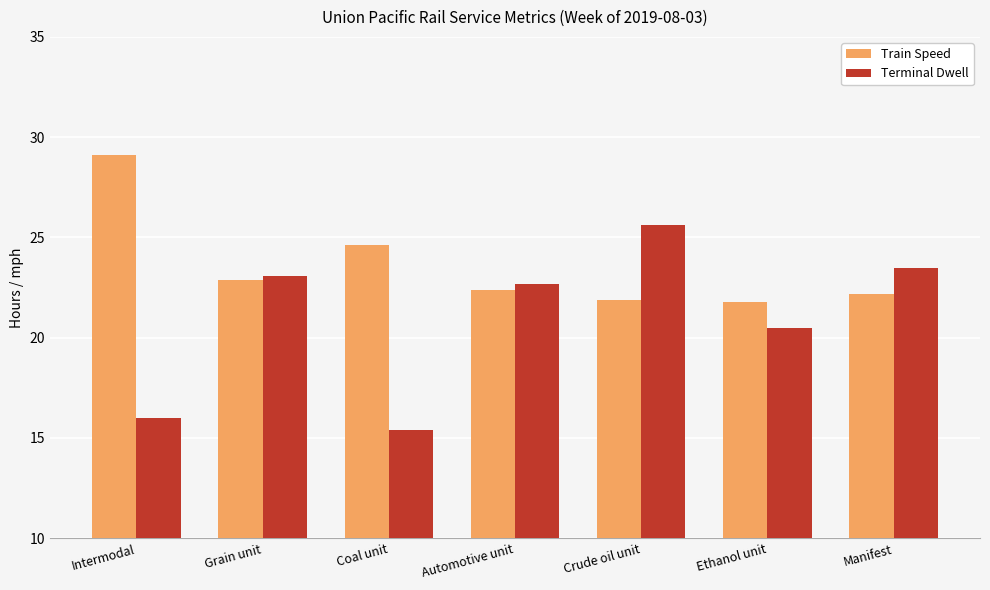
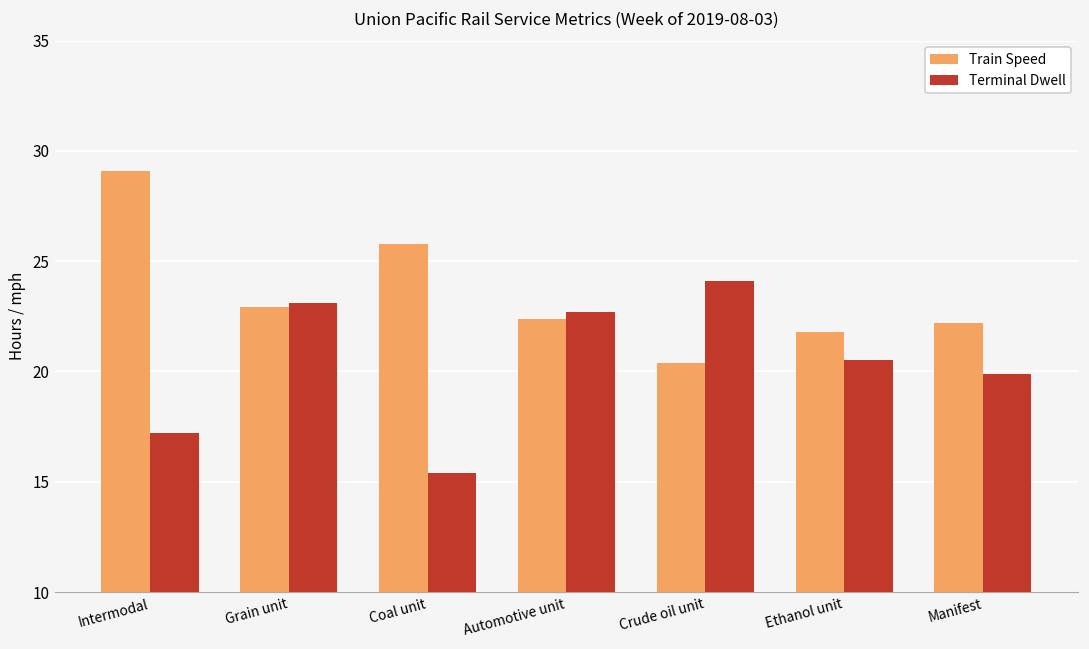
  {
    "Train Speed": {
      "Intermodal": 29.1,
      "Grain unit": 22.9,
-     "Coal unit": 24.6,
+     "Coal unit": 25.8,
      "Automotive unit": 22.4,
-     "Crude oil unit": 21.9,
+     "Crude oil unit": 20.4,
      "Ethanol unit": 21.8,
      "Manifest": 22.2
    },
    "Terminal Dwell": {
-     "Intermodal": 16.0,
+     "Intermodal": 17.2,
      "Grain unit": 23.1,
      "Coal unit": 15.4,
      "Automotive unit": 22.7,
-     "Crude oil unit": 25.6,
+     "Crude oil unit": 24.1,
      "Ethanol unit": 20.5,
-     "Manifest": 23.5
+     "Manifest": 19.9
    }
  }
